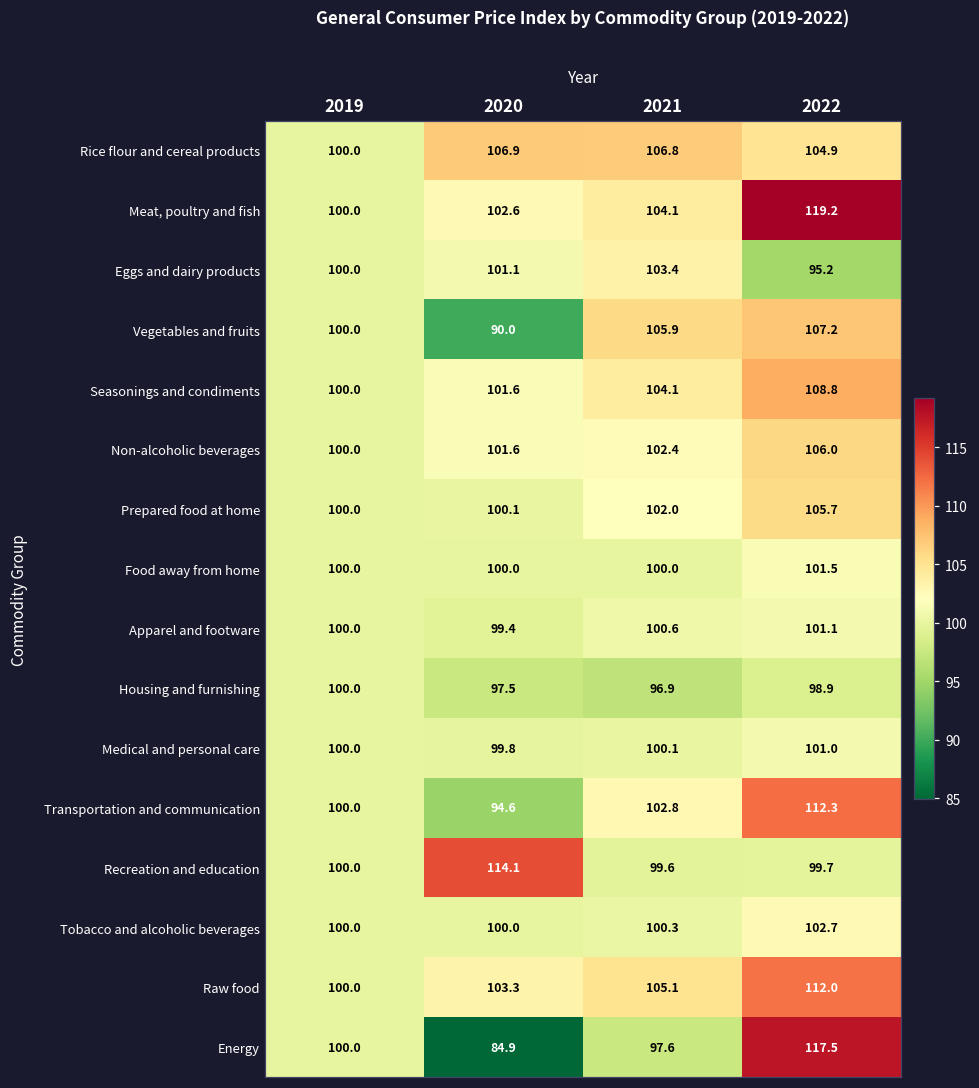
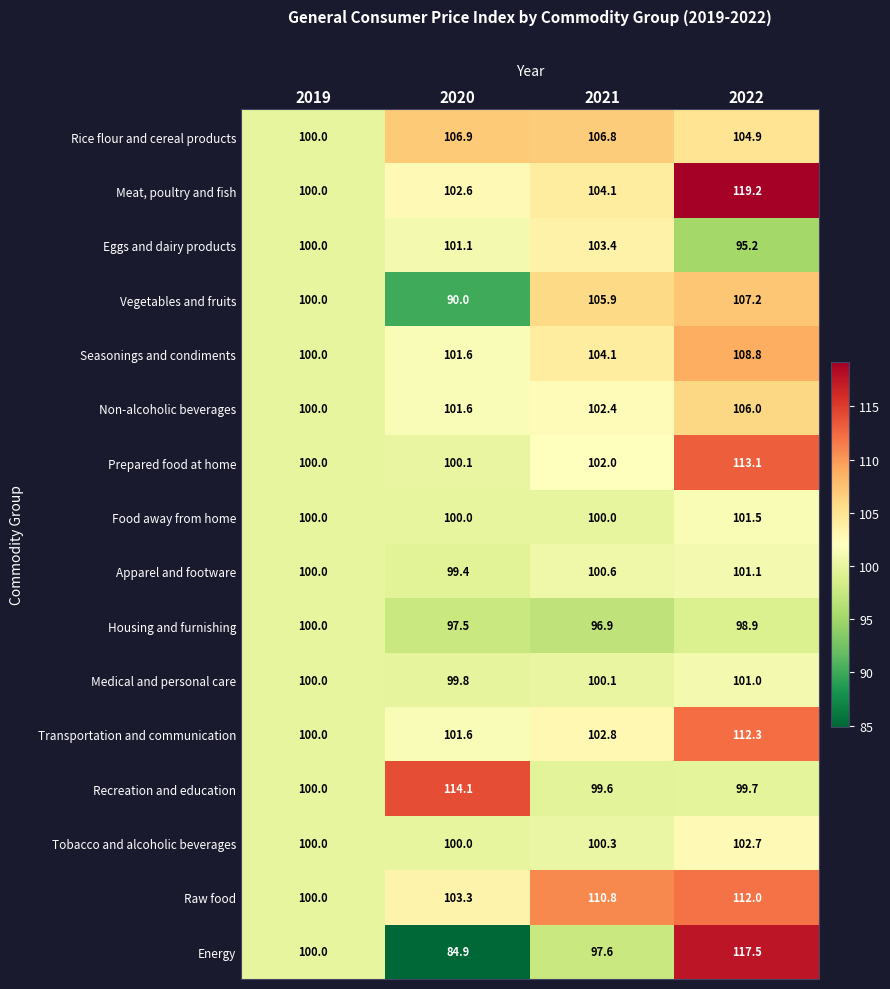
  {
    "Rice flour and cereal products": {
      "2019": 100.0,
      "2020": 106.9,
      "2021": 106.8,
      "2022": 104.9
    },
    "Meat, poultry and fish": {
      "2019": 100.0,
      "2020": 102.6,
      "2021": 104.1,
      "2022": 119.2
    },
    "Eggs and dairy products": {
      "2019": 100.0,
      "2020": 101.1,
      "2021": 103.4,
      "2022": 95.2
    },
    "Vegetables and fruits": {
      "2019": 100.0,
      "2020": 90.0,
      "2021": 105.9,
      "2022": 107.2
    },
    "Seasonings and condiments": {
      "2019": 100.0,
      "2020": 101.6,
      "2021": 104.1,
      "2022": 108.8
    },
    "Non-alcoholic beverages": {
      "2019": 100.0,
      "2020": 101.6,
      "2021": 102.4,
      "2022": 106.0
    },
    "Prepared food at home": {
      "2019": 100.0,
      "2020": 100.1,
      "2021": 102.0,
-     "2022": 105.7
+     "2022": 113.1
    },
    "Food away from home": {
      "2019": 100.0,
      "2020": 100.0,
      "2021": 100.0,
      "2022": 101.5
    },
    "Apparel and footware": {
      "2019": 100.0,
      "2020": 99.4,
      "2021": 100.6,
      "2022": 101.1
    },
    "Housing and furnishing": {
      "2019": 100.0,
      "2020": 97.5,
      "2021": 96.9,
      "2022": 98.9
    },
    "Medical and personal care": {
      "2019": 100.0,
      "2020": 99.8,
      "2021": 100.1,
      "2022": 101.0
    },
    "Transportation and communication": {
      "2019": 100.0,
-     "2020": 94.6,
+     "2020": 101.6,
      "2021": 102.8,
      "2022": 112.3
    },
    "Recreation and education": {
      "2019": 100.0,
      "2020": 114.1,
      "2021": 99.6,
      "2022": 99.7
    },
    "Tobacco and alcoholic beverages": {
      "2019": 100.0,
      "2020": 100.0,
      "2021": 100.3,
      "2022": 102.7
    },
    "Raw food": {
      "2019": 100.0,
      "2020": 103.3,
-     "2021": 105.1,
+     "2021": 110.8,
      "2022": 112.0
    },
    "Energy": {
      "2019": 100.0,
      "2020": 84.9,
      "2021": 97.6,
      "2022": 117.5
    }
  }
